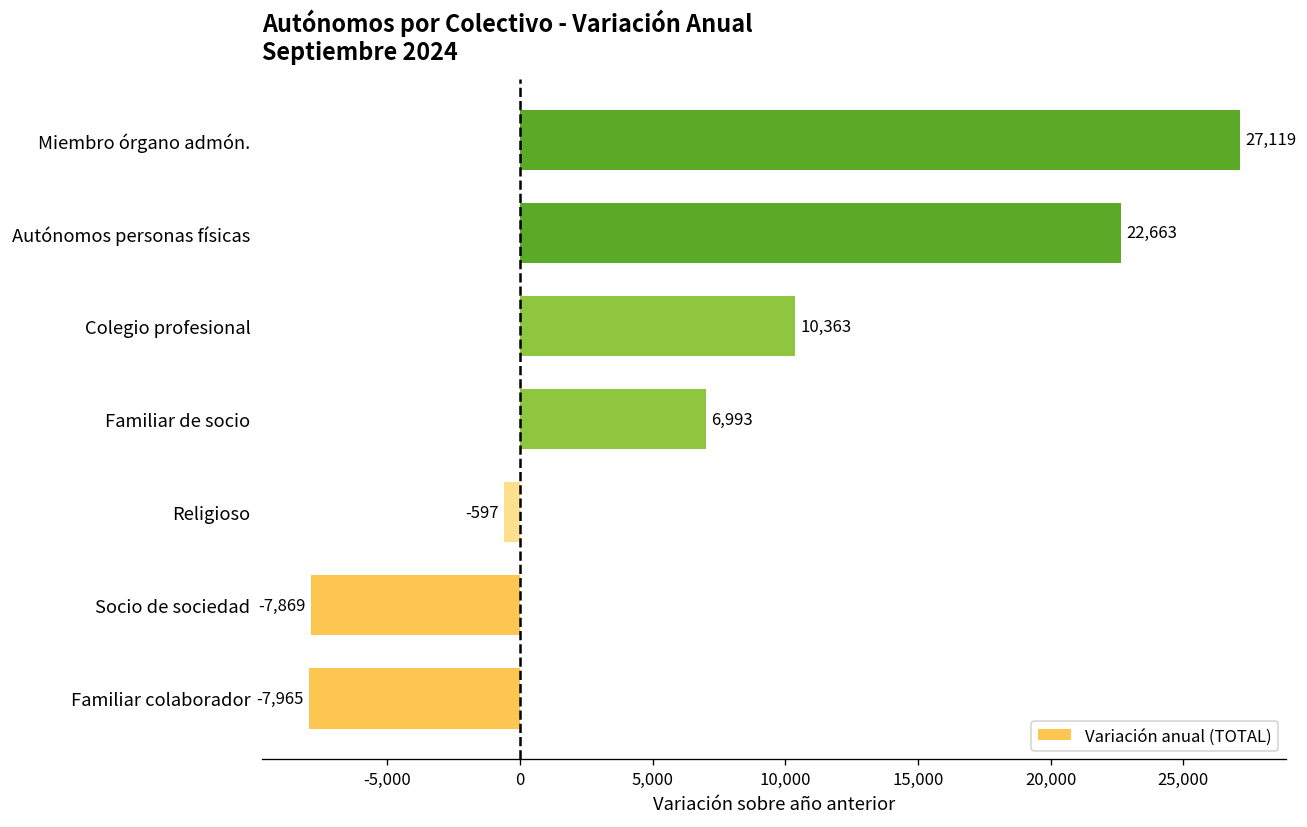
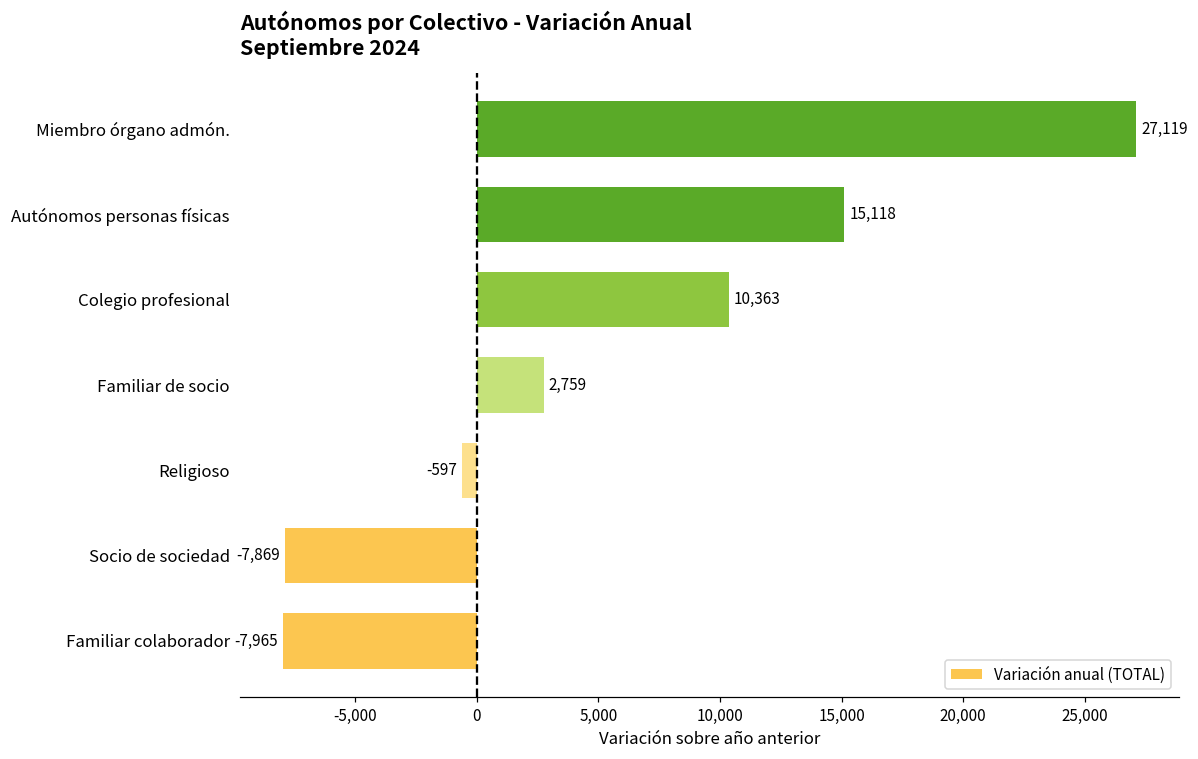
  {
    "Miembro órgano admón.": "27,119",
-   "Autónomos personas físicas": "22,663",
+   "Autónomos personas físicas": "15,118",
    "Colegio profesional": "10,363",
-   "Familiar de socio": "6,993",
+   "Familiar de socio": "2,759",
    "Religioso": "-597",
    "Socio de sociedad": "-7,869",
    "Familiar colaborador": "-7,965"
  }
